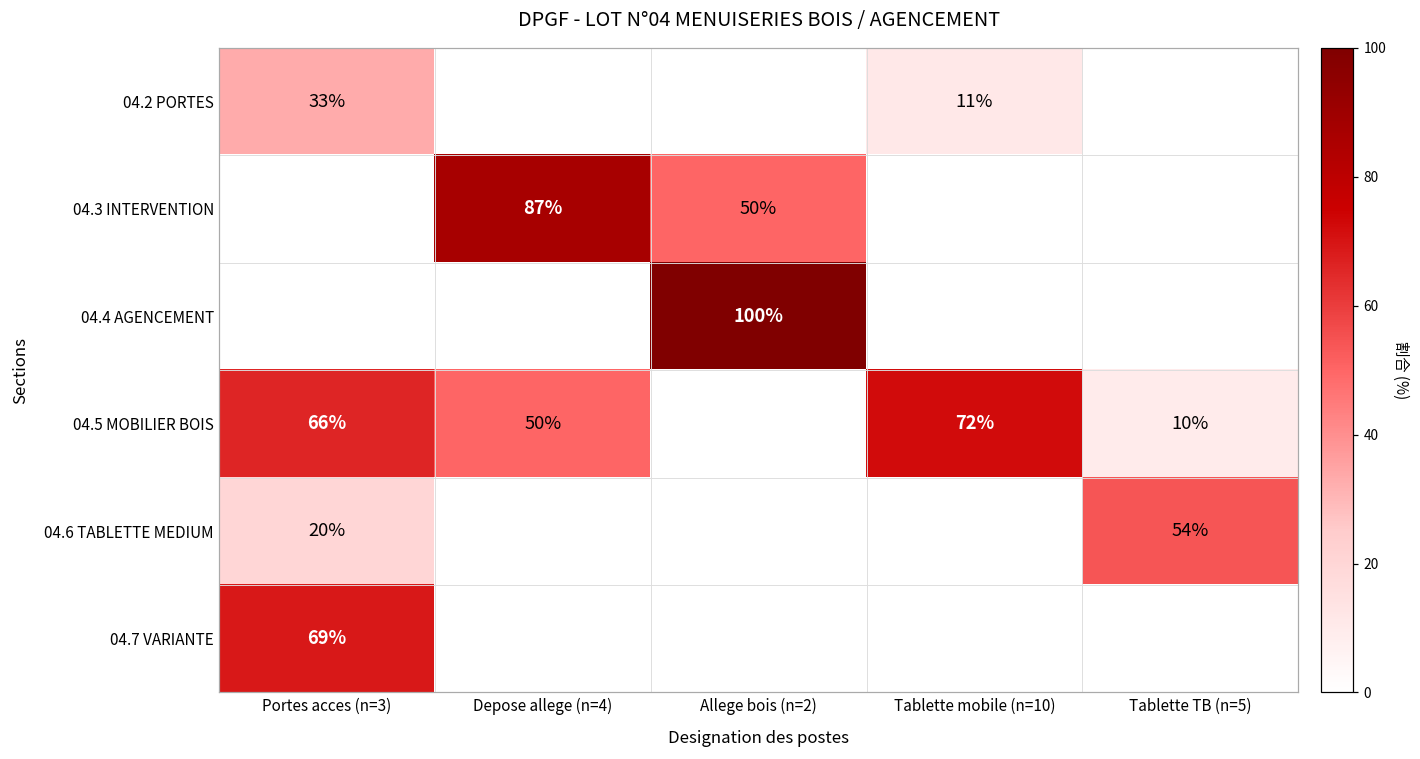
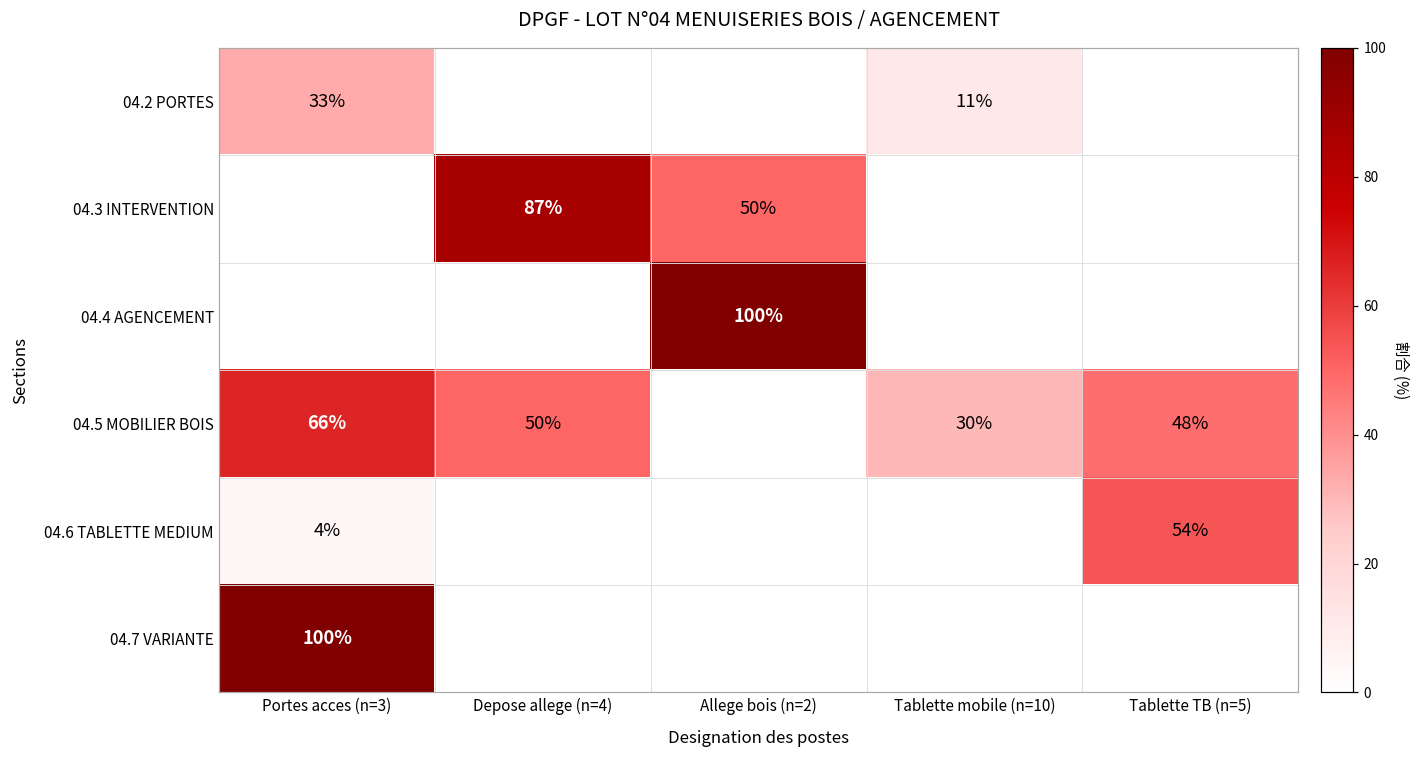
  {
    "04.2 PORTES": {
      "Portes acces (n=3)": "33%",
      "Tablette mobile (n=10)": "11%"
    },
    "04.3 INTERVENTION": {
      "Depose allege (n=4)": "87%",
      "Allege bois (n=2)": "50%"
    },
    "04.4 AGENCEMENT": {
      "Allege bois (n=2)": "100%"
    },
    "04.5 MOBILIER BOIS": {
      "Portes acces (n=3)": "66%",
      "Depose allege (n=4)": "50%",
-     "Tablette mobile (n=10)": "72%",
-     "Tablette TB (n=5)": "10%"
+     "Tablette mobile (n=10)": "30%",
+     "Tablette TB (n=5)": "48%"
    },
    "04.6 TABLETTE MEDIUM": {
-     "Portes acces (n=3)": "20%",
+     "Portes acces (n=3)": "4%",
      "Tablette TB (n=5)": "54%"
    },
    "04.7 VARIANTE": {
-     "Portes acces (n=3)": "69%"
+     "Portes acces (n=3)": "100%"
    }
  }
